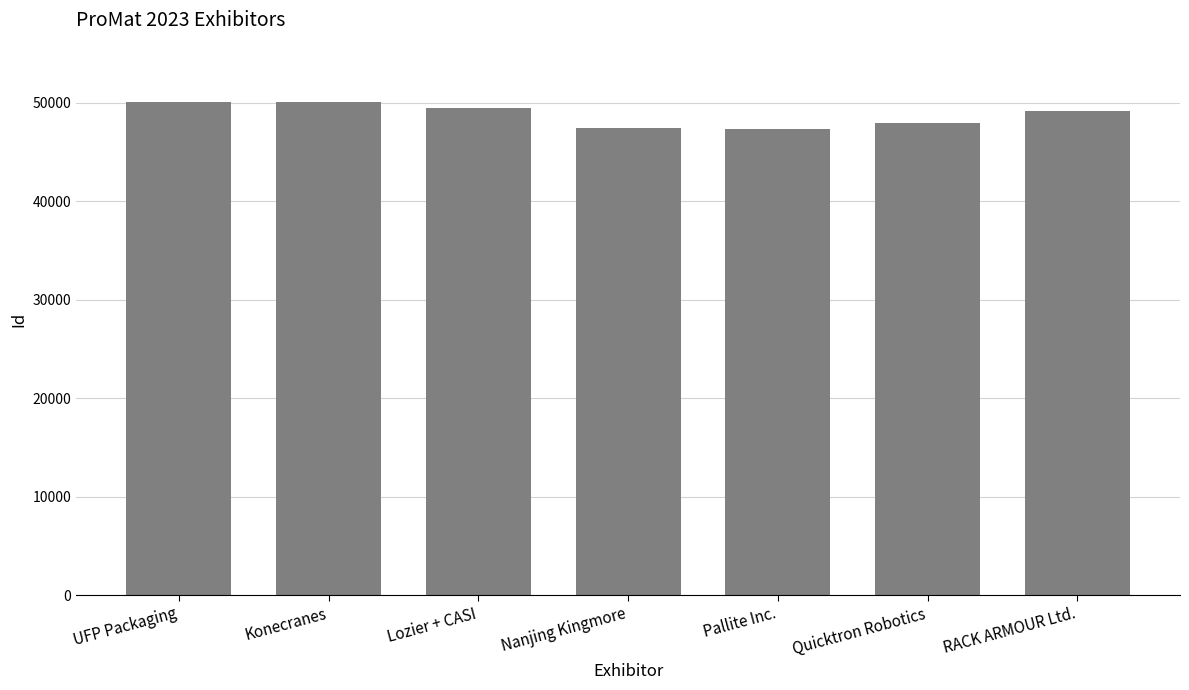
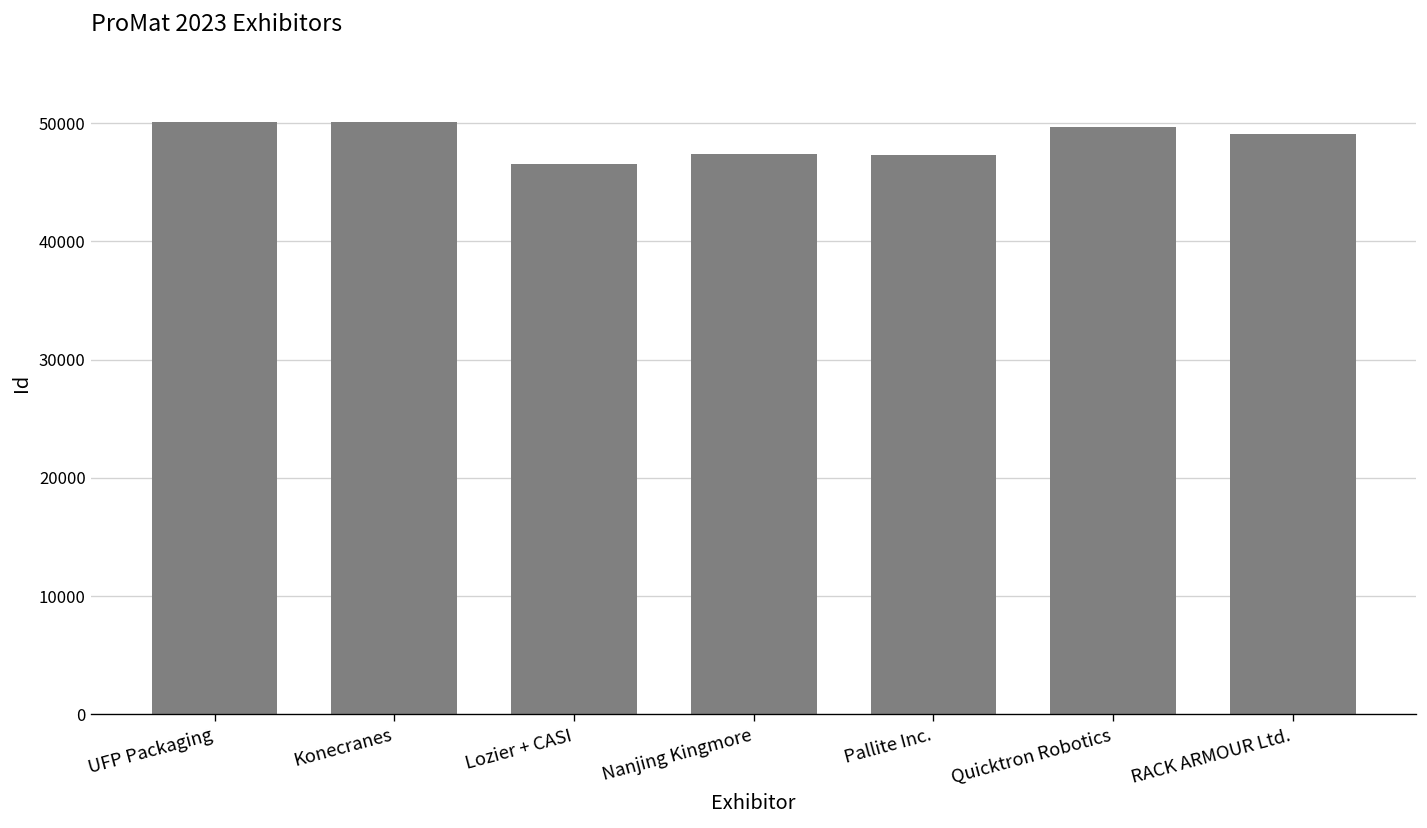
  {
    "UFP Packaging": 50000,
    "Konecranes": 50000,
-   "Lozier + CASI": 49000,
+   "Lozier + CASI": 47000,
    "Nanjing Kingmore": 47000,
    "Pallite Inc.": 47000,
-   "Quicktron Robotics": 48000,
+   "Quicktron Robotics": 50000,
    "RACK ARMOUR Ltd.": 49000
  }
